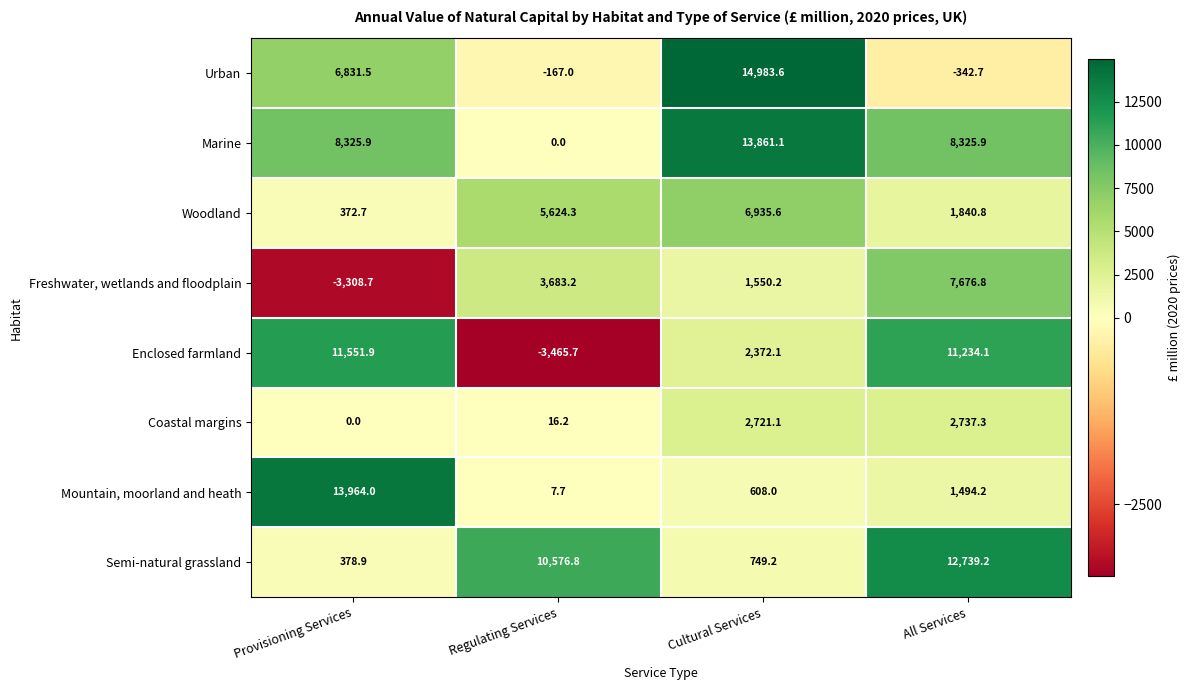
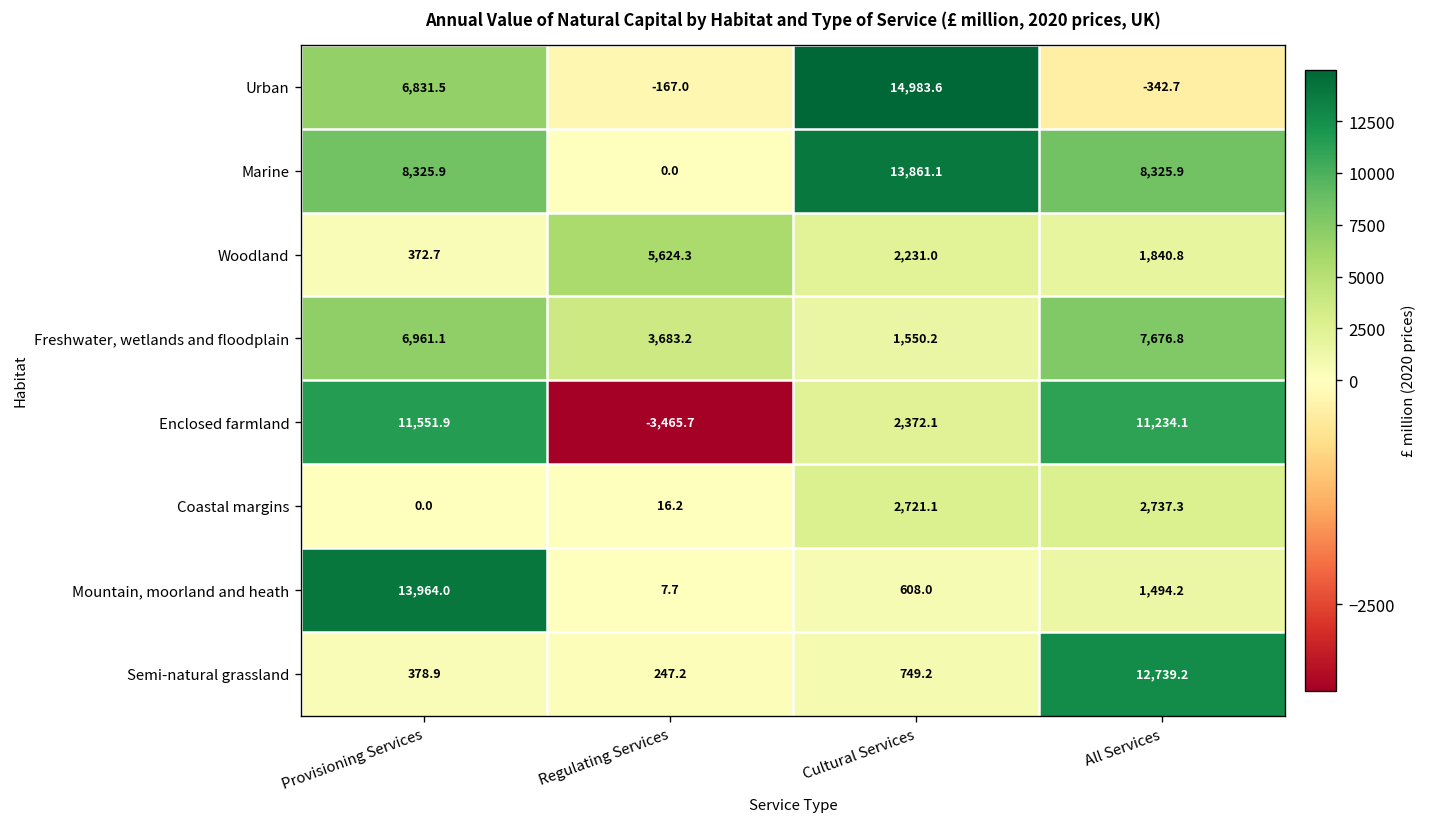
  {
    "Urban": {
      "Provisioning Services": "6,831.5",
      "Regulating Services": "-167.0",
      "Cultural Services": "14,983.6",
      "All Services": "-342.7"
    },
    "Marine": {
      "Provisioning Services": "8,325.9",
      "Regulating Services": "0.0",
      "Cultural Services": "13,861.1",
      "All Services": "8,325.9"
    },
    "Woodland": {
      "Provisioning Services": "372.7",
      "Regulating Services": "5,624.3",
-     "Cultural Services": "6,935.6",
+     "Cultural Services": "2,231.0",
      "All Services": "1,840.8"
    },
    "Freshwater, wetlands and floodplain": {
-     "Provisioning Services": "-3,308.7",
+     "Provisioning Services": "6,961.1",
      "Regulating Services": "3,683.2",
      "Cultural Services": "1,550.2",
      "All Services": "7,676.8"
    },
    "Enclosed farmland": {
      "Provisioning Services": "11,551.9",
      "Regulating Services": "-3,465.7",
      "Cultural Services": "2,372.1",
      "All Services": "11,234.1"
    },
    "Coastal margins": {
      "Provisioning Services": "0.0",
      "Regulating Services": "16.2",
      "Cultural Services": "2,721.1",
      "All Services": "2,737.3"
    },
    "Mountain, moorland and heath": {
      "Provisioning Services": "13,964.0",
      "Regulating Services": "7.7",
      "Cultural Services": "608.0",
      "All Services": "1,494.2"
    },
    "Semi-natural grassland": {
      "Provisioning Services": "378.9",
-     "Regulating Services": "10,576.8",
+     "Regulating Services": "247.2",
      "Cultural Services": "749.2",
      "All Services": "12,739.2"
    }
  }
